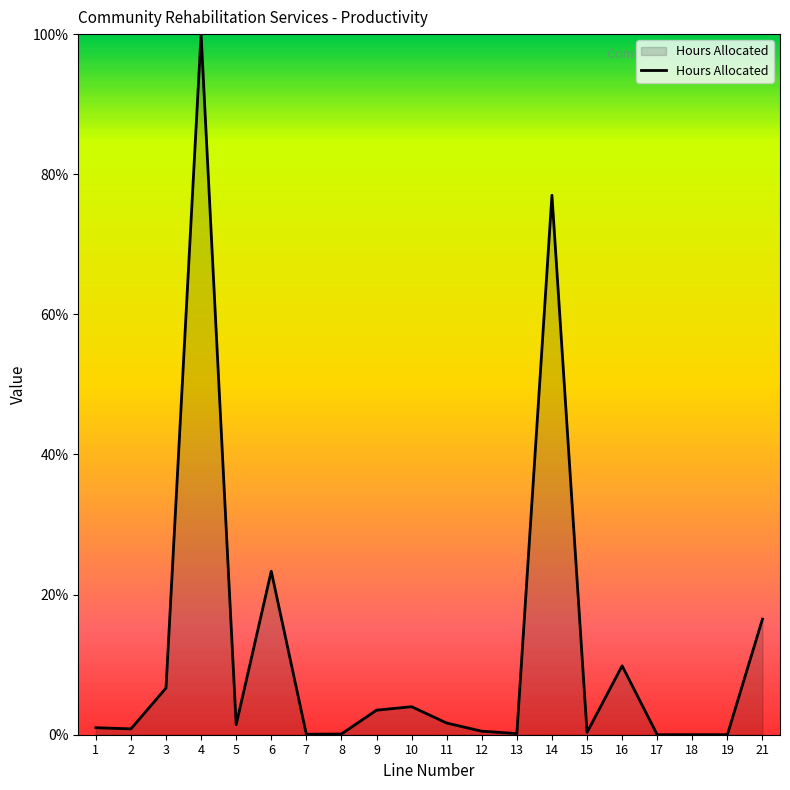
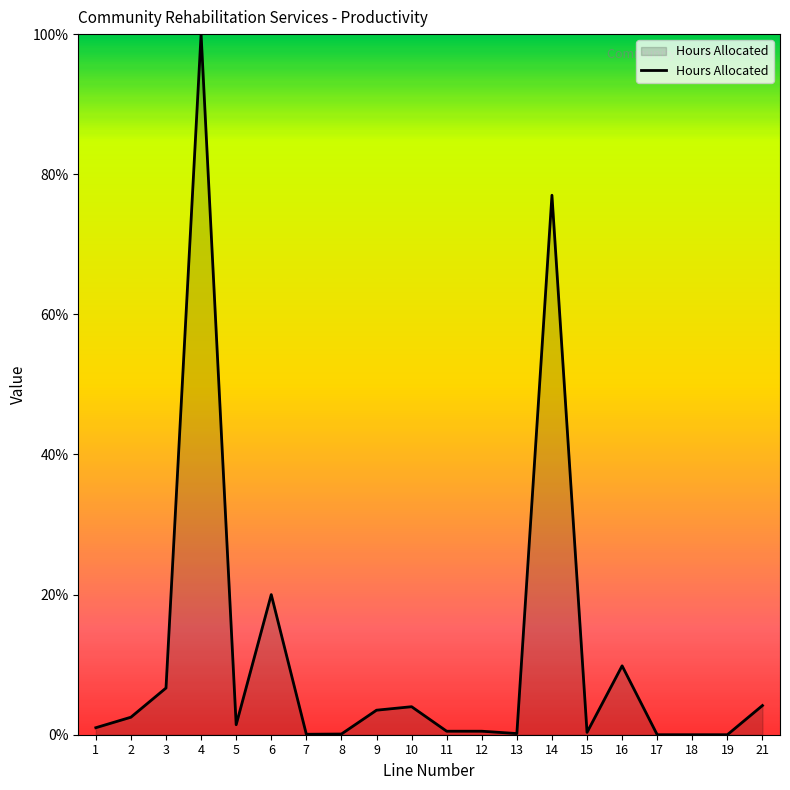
  {
    "1": "1%",
-   "2": "1%",
+   "2": "3%",
    "3": "7%",
    "4": "100%",
    "5": "1%",
-   "6": "23%",
+   "6": "20%",
    "7": "0%",
    "8": "0%",
    "9": "4%",
    "10": "4%",
-   "11": "2%",
+   "11": "1%",
    "12": "1%",
    "13": "0%",
    "14": "77%",
    "15": "0%",
    "16": "10%",
    "17": "0%",
    "18": "0%",
    "19": "0%",
-   "21": "17%"
+   "21": "4%"
  }
